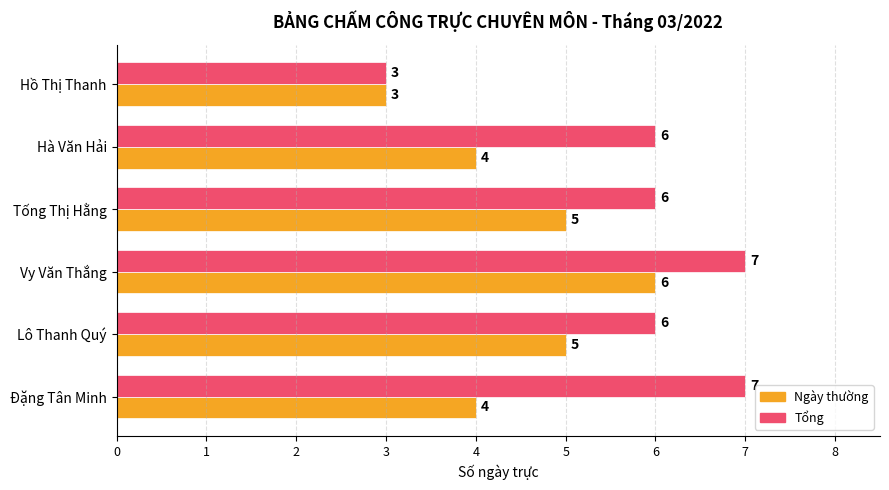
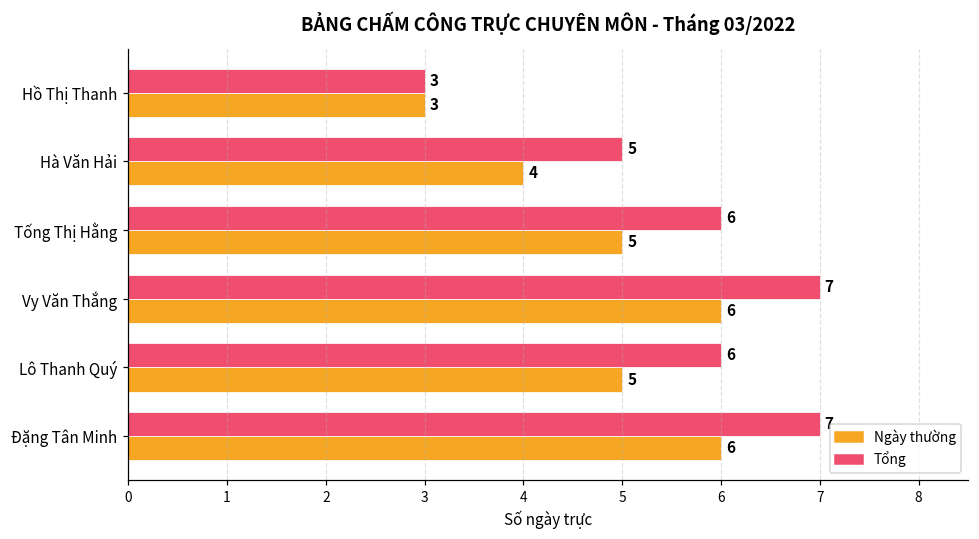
  {
    "Ngày thường": {
      "Hồ Thị Thanh": 3,
      "Hà Văn Hải": 4,
      "Tống Thị Hằng": 5,
      "Vy Văn Thắng": 6,
      "Lô Thanh Quý": 5,
-     "Đặng Tân Minh": 4
+     "Đặng Tân Minh": 6
    },
    "Tổng": {
      "Hồ Thị Thanh": 3,
-     "Hà Văn Hải": 6,
+     "Hà Văn Hải": 5,
      "Tống Thị Hằng": 6,
      "Vy Văn Thắng": 7,
      "Lô Thanh Quý": 6
    }
  }
